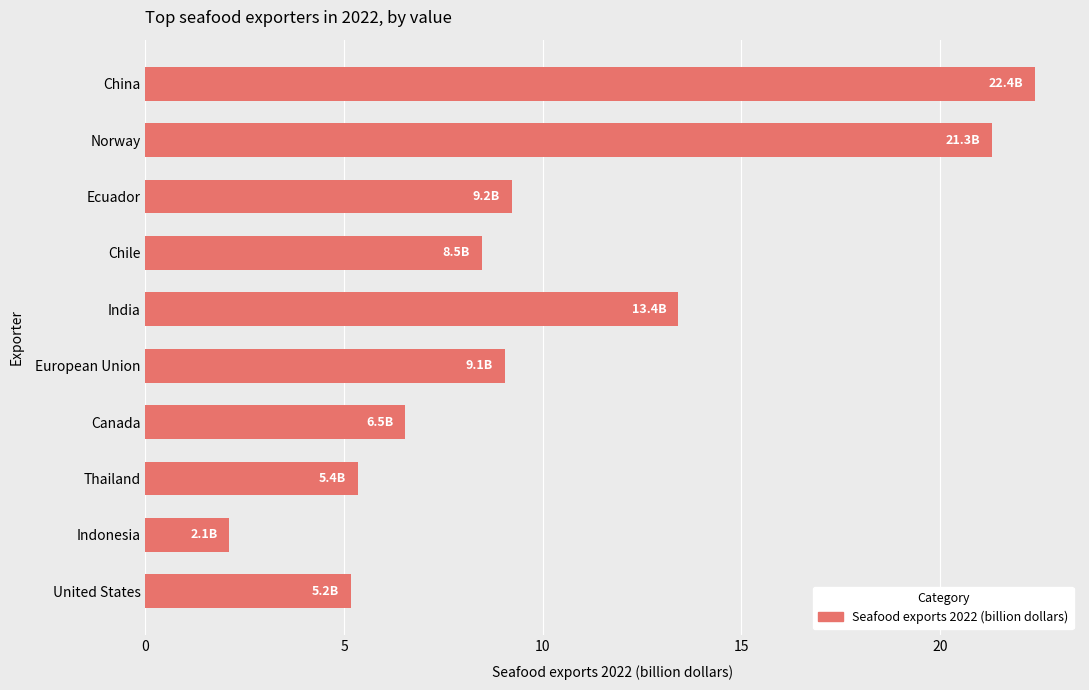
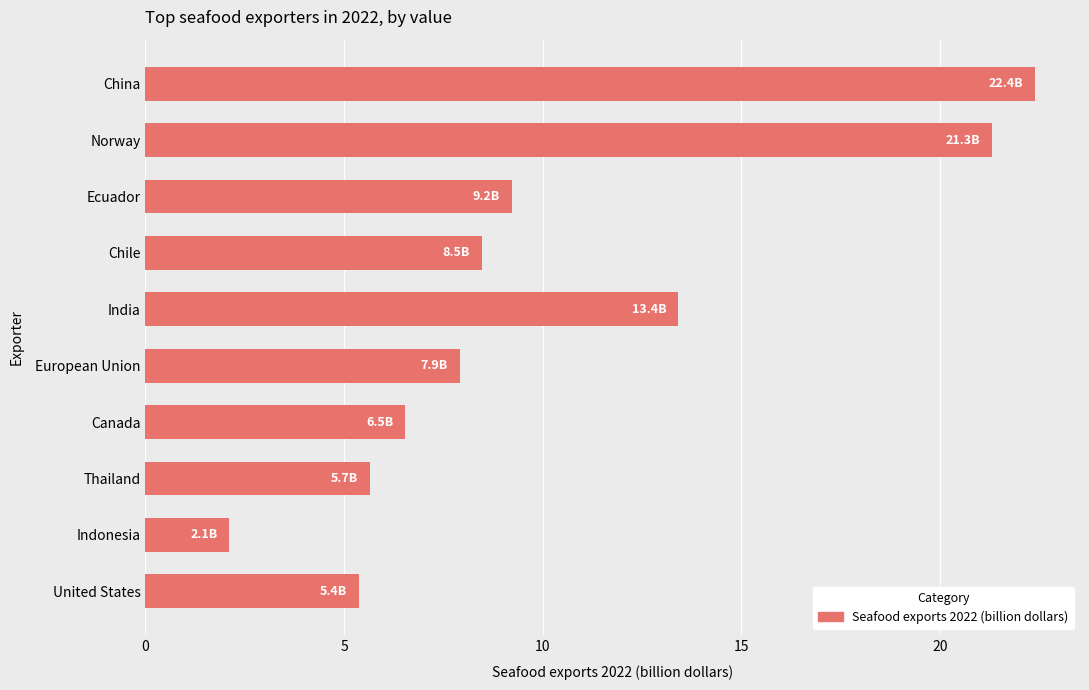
  {
    "China": "22.4B",
    "Norway": "21.3B",
    "Ecuador": "9.2B",
    "Chile": "8.5B",
    "India": "13.4B",
-   "European Union": "9.1B",
+   "European Union": "7.9B",
    "Canada": "6.5B",
-   "Thailand": "5.4B",
+   "Thailand": "5.7B",
    "Indonesia": "2.1B",
-   "United States": "5.2B"
+   "United States": "5.4B"
  }
